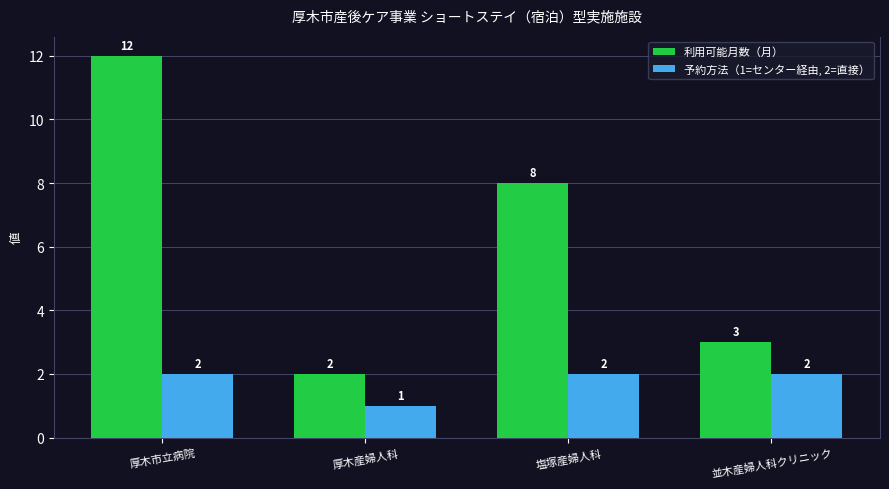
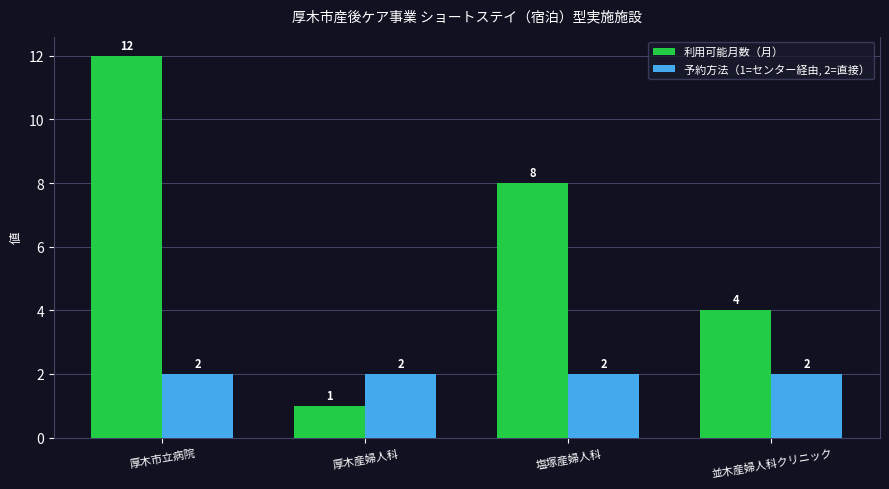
  {
    "利用可能月数（月）": {
      "厚木市立病院": 12,
-     "厚木産婦人科": 2,
+     "厚木産婦人科": 1,
      "塩塚産婦人科": 8,
-     "並木産婦人科クリニック": 3
+     "並木産婦人科クリニック": 4
    },
    "予約方法（1=センター経由, 2=直接）": {
      "厚木市立病院": 2,
-     "厚木産婦人科": 1,
+     "厚木産婦人科": 2,
      "塩塚産婦人科": 2,
      "並木産婦人科クリニック": 2
    }
  }
